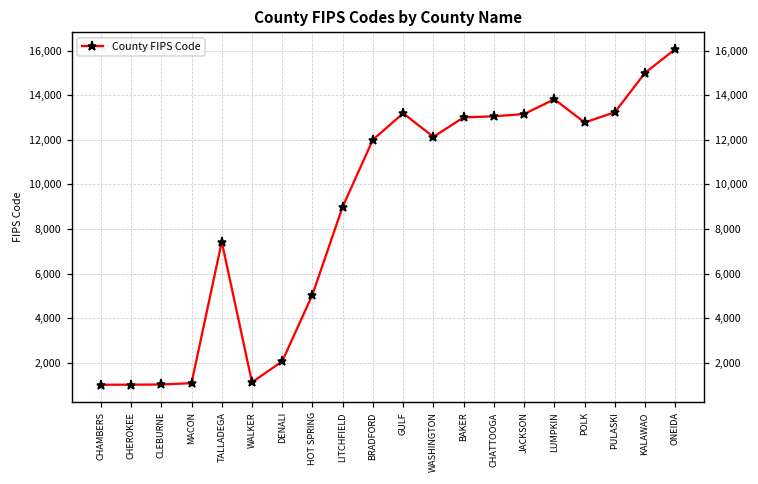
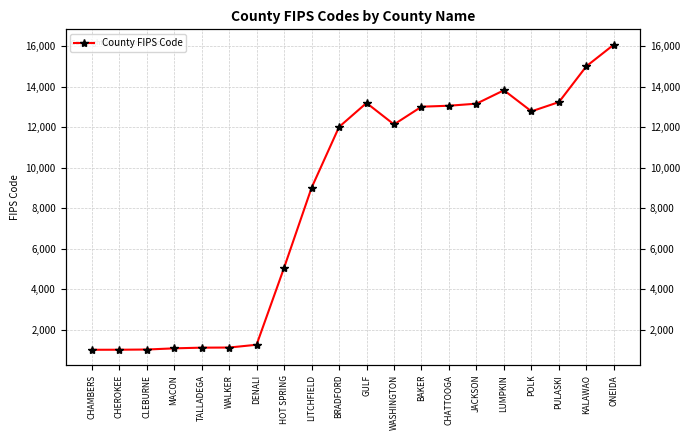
  {
    "CHAMBERS": "1,000",
    "CHEROKEE": "1,000",
    "CLEBURNE": "1,000",
    "MACON": "1,100",
-   "TALLADEGA": "7,400",
+   "TALLADEGA": "1,100",
    "WALKER": "1,100",
-   "DENALI": "2,100",
+   "DENALI": "1,300",
    "HOT SPRING": "5,100",
    "LITCHFIELD": "9,000",
    "BRADFORD": "12,000",
    "GULF": "13,200",
    "WASHINGTON": "12,100",
    "BAKER": "13,000",
    "CHATTOOGA": "13,100",
    "JACKSON": "13,200",
    "LUMPKIN": "13,800",
    "POLK": "12,800",
    "PULASKI": "13,200",
    "KALAWAO": "15,000",
    "ONEIDA": "16,100"
  }
